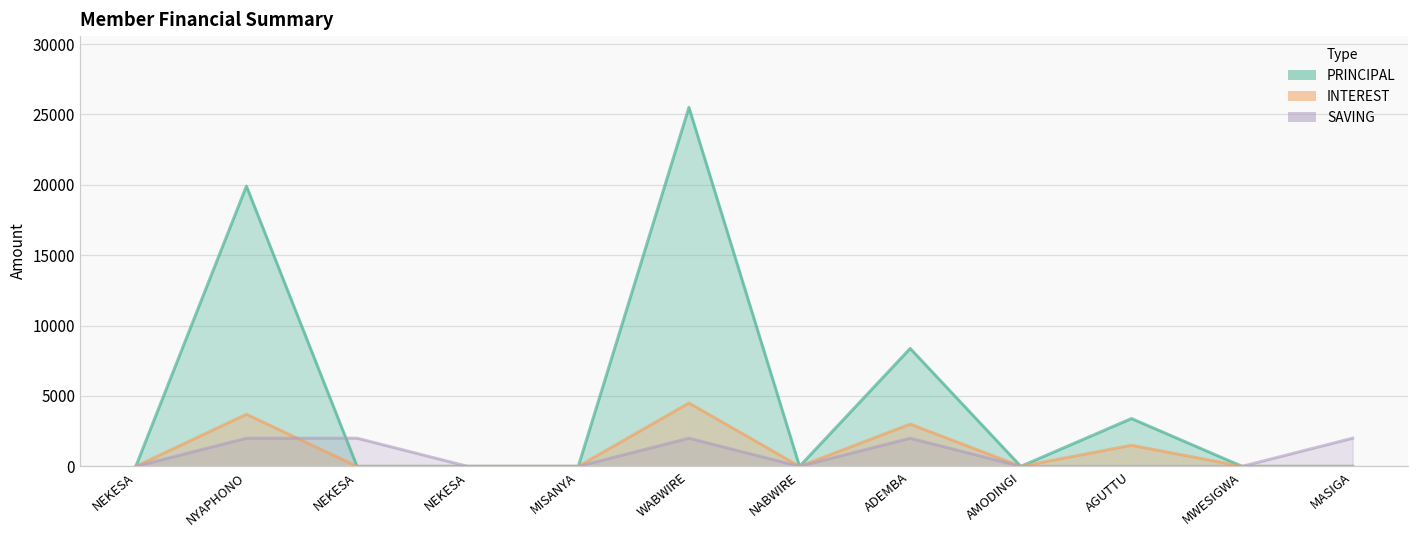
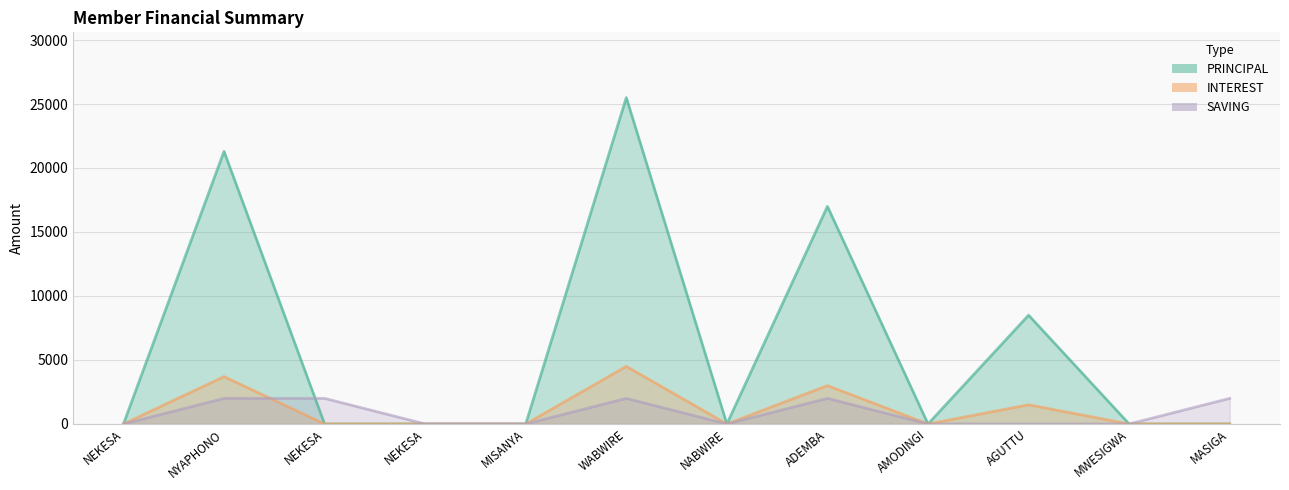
  {
    "PRINCIPAL": {
-     "NYAPHONO": 19900,
+     "NYAPHONO": 21300,
      "WABWIRE": 25500,
-     "ADEMBA": 8400,
-     "AGUTTU": 3400
+     "ADEMBA": 17000,
+     "AGUTTU": 8500
    }
  }
